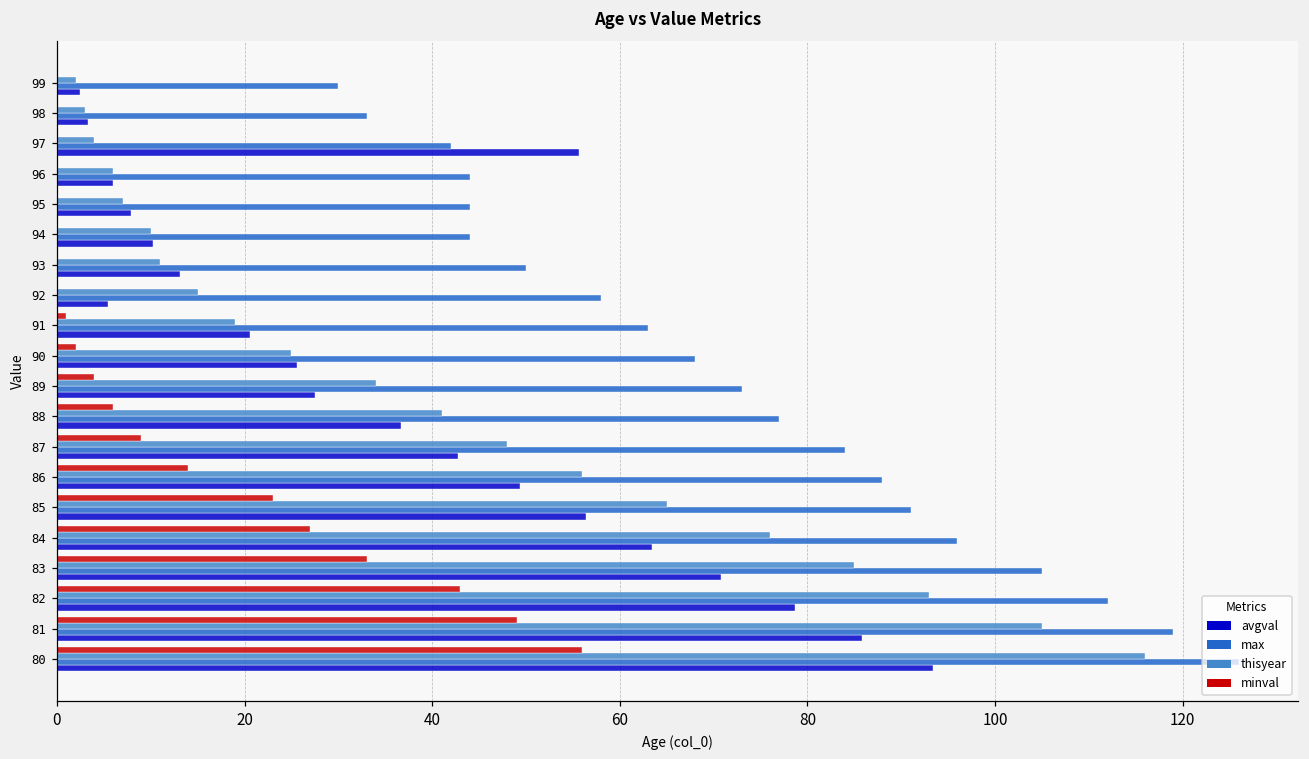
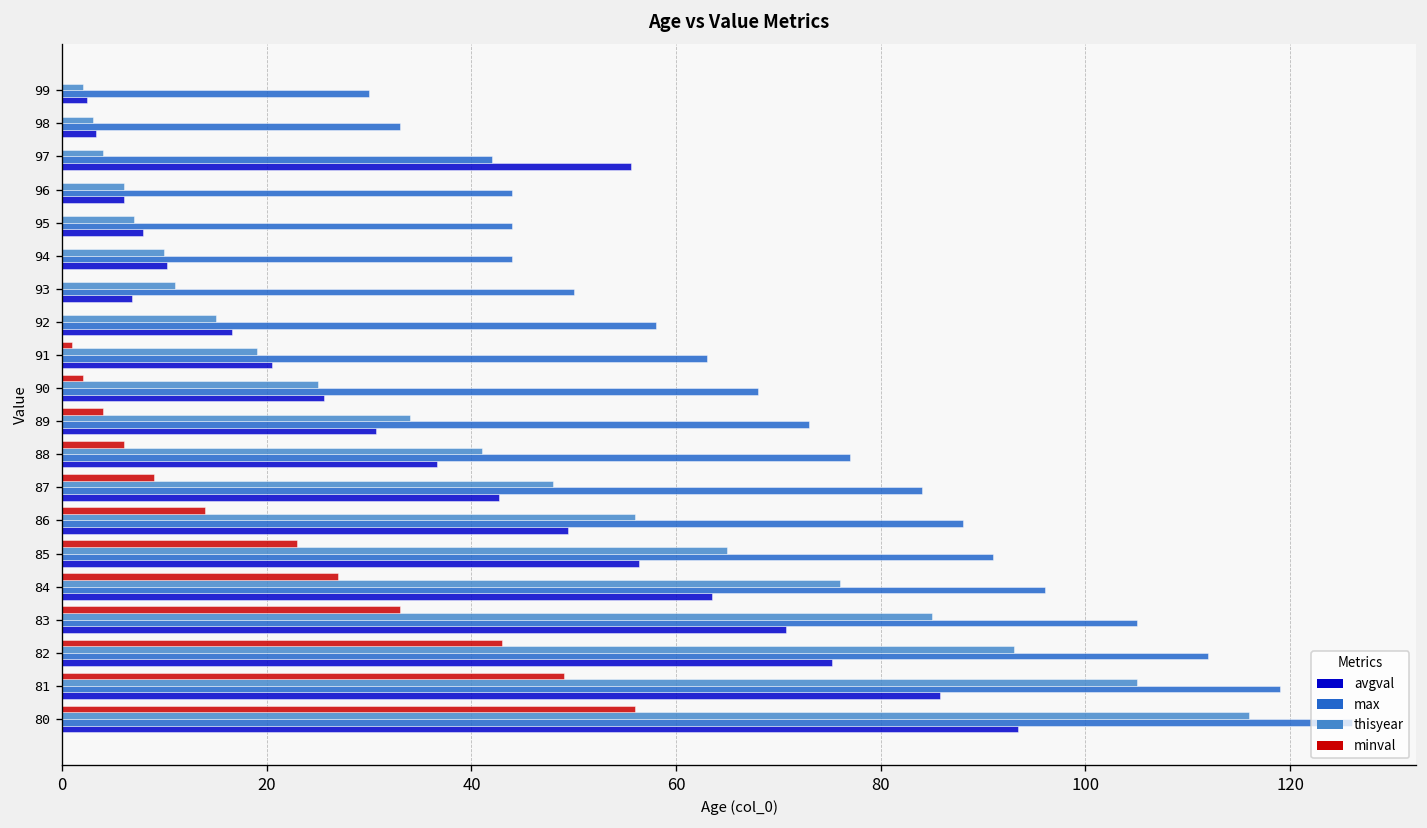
  {
    "avgval": {
      "99": 2,
      "98": 3,
      "97": 56,
      "96": 6,
      "95": 8,
      "94": 10,
-     "93": 13,
-     "92": 5,
+     "93": 7,
+     "92": 17,
      "91": 21,
      "90": 26,
-     "89": 27,
+     "89": 31,
      "88": 37,
      "87": 43,
      "86": 49,
      "85": 56,
      "84": 63,
      "83": 71,
-     "82": 79,
+     "82": 75,
      "81": 86,
      "80": 93
    },
    "minval": {
      "99": 0,
      "98": 0,
      "97": 0,
      "96": 0,
      "95": 0,
      "94": 0,
      "93": 0,
      "92": 0,
      "91": 1,
      "90": 2,
      "89": 4,
      "88": 6,
      "87": 9,
      "86": 14,
      "85": 23,
      "84": 27,
      "83": 33,
      "82": 43,
      "81": 49,
      "80": 56
    }
  }
